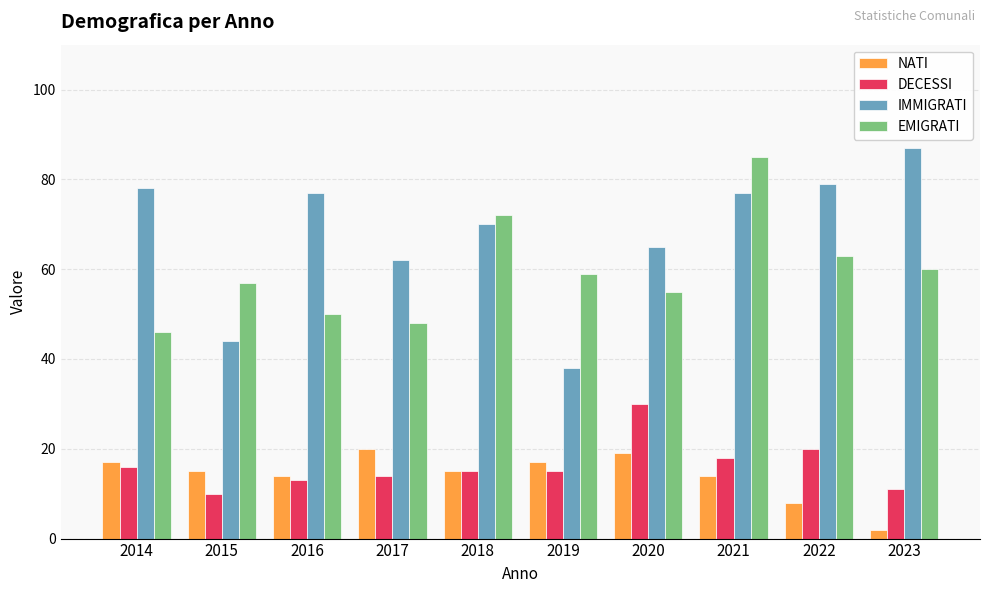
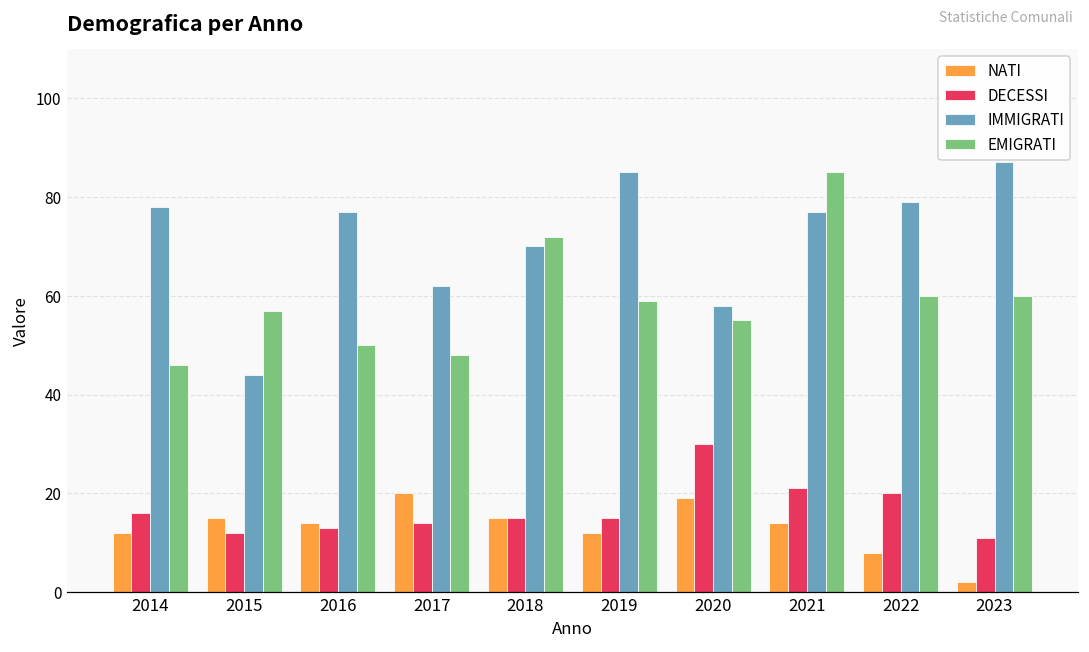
  {
    "NATI": {
-     "2014": 17,
+     "2014": 12,
      "2015": 15,
      "2016": 14,
      "2017": 20,
      "2018": 15,
-     "2019": 17,
+     "2019": 12,
      "2020": 19,
      "2021": 14,
      "2022": 8,
      "2023": 2
    },
    "DECESSI": {
      "2014": 16,
-     "2015": 10,
+     "2015": 12,
      "2016": 13,
      "2017": 14,
      "2018": 15,
      "2019": 15,
      "2020": 30,
-     "2021": 18,
+     "2021": 21,
      "2022": 20,
      "2023": 11
    },
    "IMMIGRATI": {
      "2014": 78,
      "2015": 44,
      "2016": 77,
      "2017": 62,
      "2018": 70,
-     "2019": 38,
-     "2020": 65,
+     "2019": 85,
+     "2020": 58,
      "2021": 77,
      "2022": 79,
      "2023": 87
    },
    "EMIGRATI": {
      "2014": 46,
      "2015": 57,
      "2016": 50,
      "2017": 48,
      "2018": 72,
      "2019": 59,
      "2020": 55,
      "2021": 85,
-     "2022": 63,
+     "2022": 60,
      "2023": 60
    }
  }
